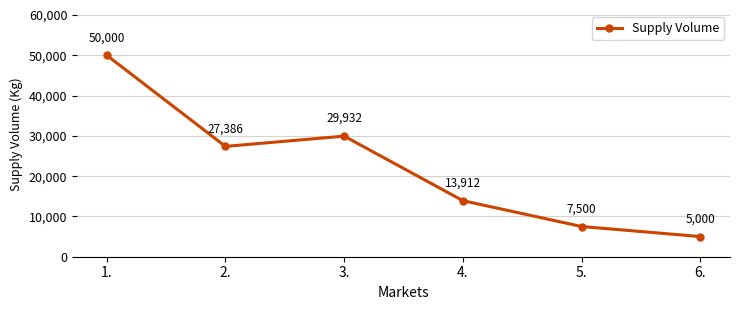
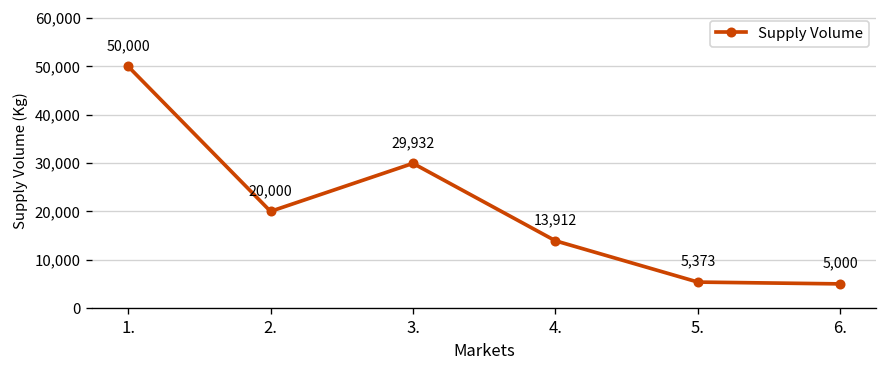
  {
    "1.": "50,000",
-   "2.": "27,386",
+   "2.": "20,000",
    "3.": "29,932",
    "4.": "13,912",
-   "5.": "7,500",
+   "5.": "5,373",
    "6.": "5,000"
  }
